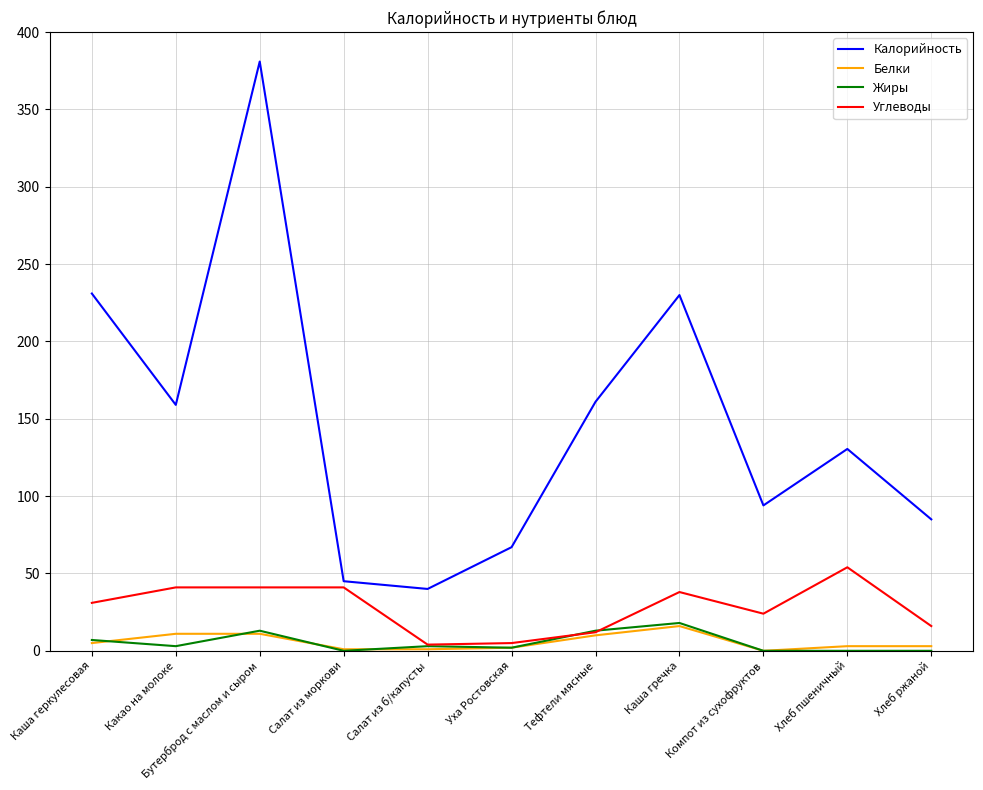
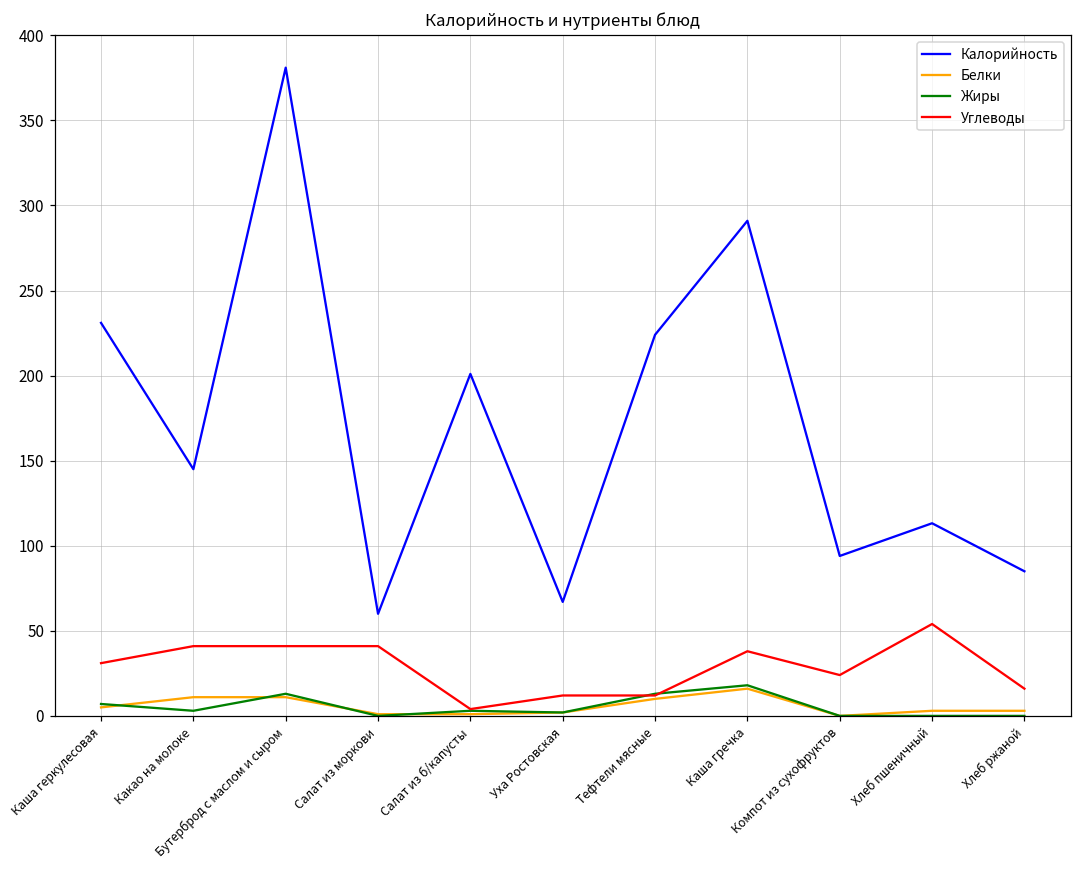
  {
    "Калорийность": {
      "Каша геркулесовая": 231,
-     "Какао на молоке": 159,
+     "Какао на молоке": 145,
      "Бутерброд с маслом и сыром": 381,
-     "Салат из моркови": 45,
-     "Салат из б/капусты": 40,
+     "Салат из моркови": 60,
+     "Салат из б/капусты": 201,
      "Уха Ростовская": 67,
-     "Тефтели мясные": 161,
-     "Каша гречка": 230,
+     "Тефтели мясные": 224,
+     "Каша гречка": 291,
      "Компот из сухофруктов": 94,
-     "Хлеб пшеничный": 131,
+     "Хлеб пшеничный": 113,
      "Хлеб ржаной": 85
    },
    "Белки": {
      "Каша геркулесовая": 5,
      "Какао на молоке": 11,
      "Бутерброд с маслом и сыром": 11,
      "Салат из б/капусты": 1,
      "Тефтели мясные": 10,
      "Каша гречка": 16,
      "Хлеб пшеничный": 3,
      "Хлеб ржаной": 3
    },
    "Жиры": {
      "Каша геркулесовая": 7,
      "Какао на молоке": 3,
      "Бутерброд с маслом и сыром": 13,
      "Каша гречка": 18,
      "Хлеб пшеничный": 0,
      "Хлеб ржаной": 0
    },
    "Углеводы": {
      "Каша геркулесовая": 31,
      "Какао на молоке": 41,
      "Бутерброд с маслом и сыром": 41,
      "Салат из моркови": 41,
-     "Уха Ростовская": 5,
+     "Уха Ростовская": 12,
      "Каша гречка": 38,
      "Компот из сухофруктов": 24,
      "Хлеб пшеничный": 54,
      "Хлеб ржаной": 16
    }
  }
